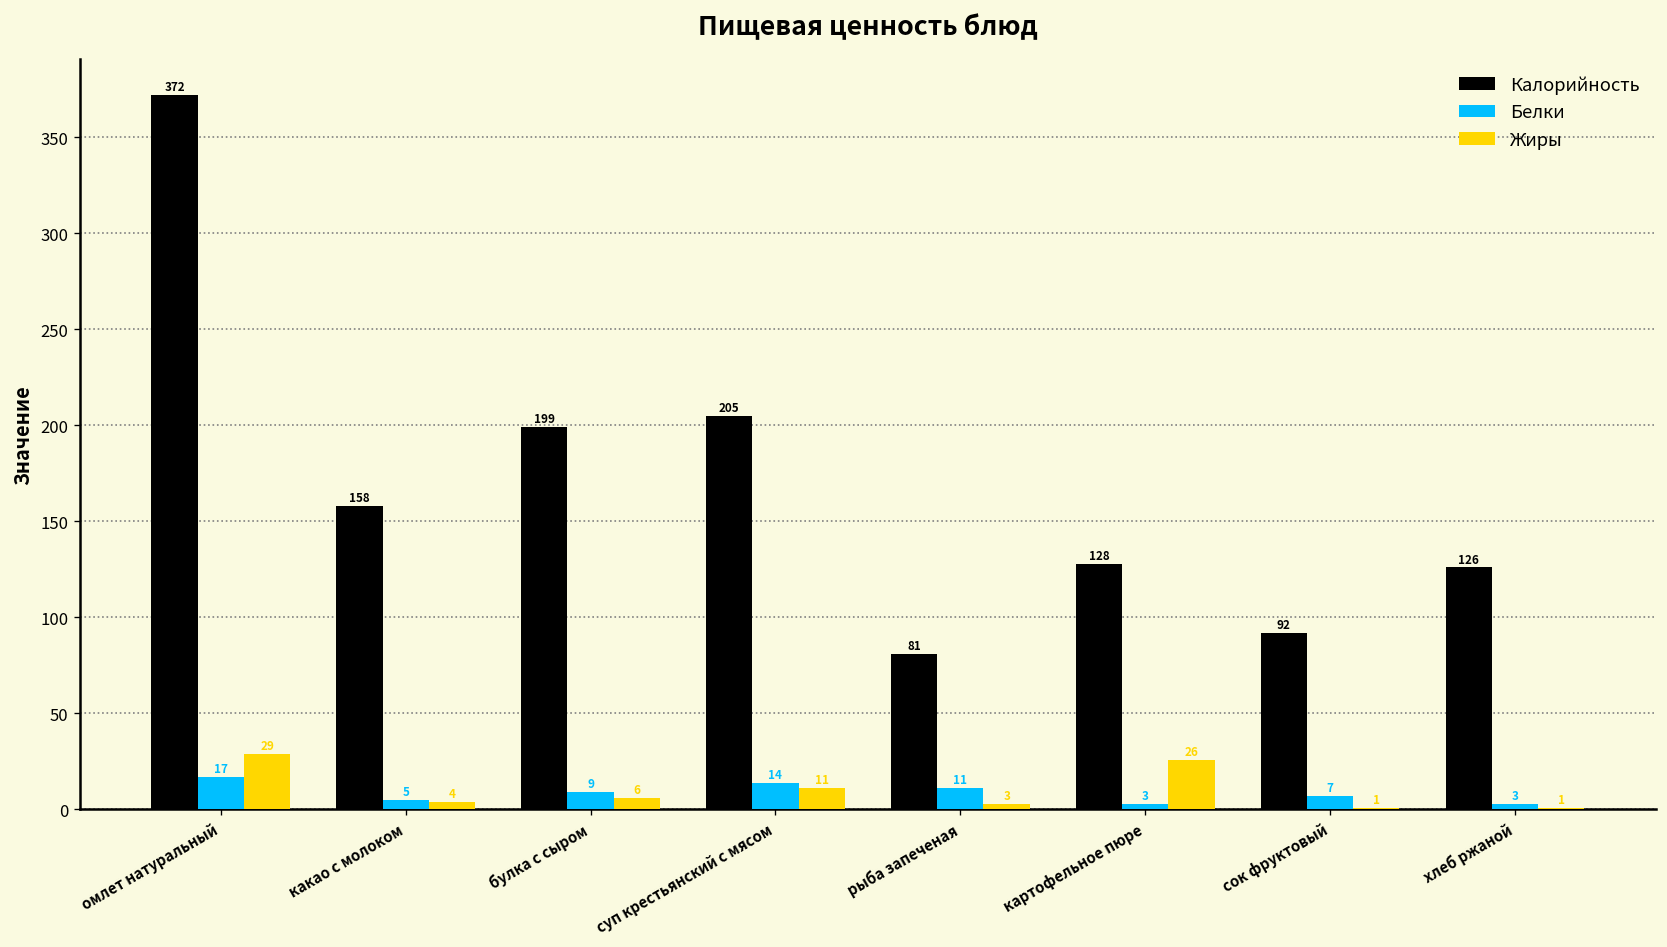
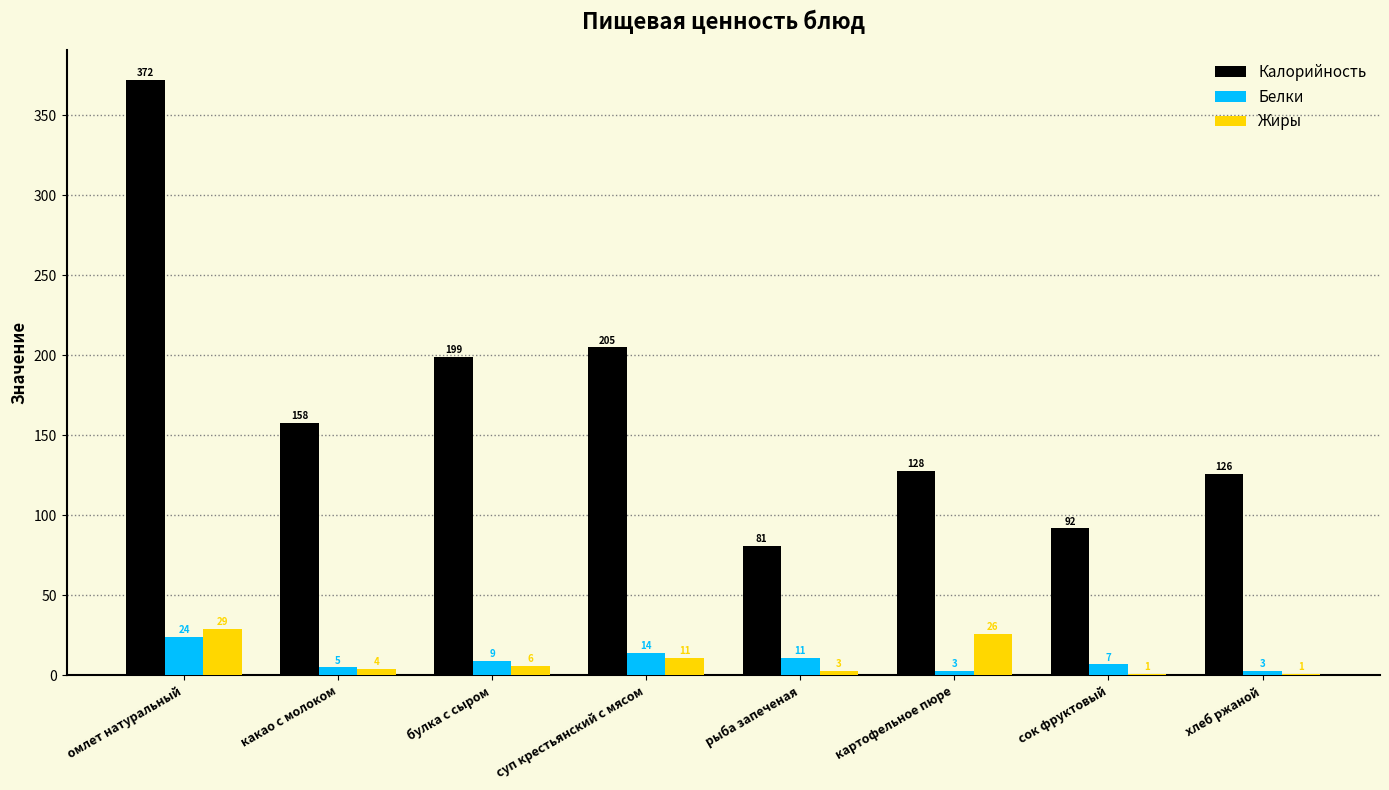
  {
    "Калорийность": {
      "омлет натуральный": 372,
      "какао с молоком": 158,
      "булка с сыром": 199,
      "суп крестьянский с мясом": 205,
      "рыба запеченая": 81,
      "картофельное пюре": 128,
      "сок фруктовый": 92,
      "хлеб ржаной": 126
    },
    "Белки": {
-     "омлет натуральный": 17,
+     "омлет натуральный": 24,
      "какао с молоком": 5,
      "булка с сыром": 9,
      "суп крестьянский с мясом": 14,
      "рыба запеченая": 11,
      "картофельное пюре": 3,
      "сок фруктовый": 7,
      "хлеб ржаной": 3
    },
    "Жиры": {
      "омлет натуральный": 29,
      "какао с молоком": 4,
      "булка с сыром": 6,
      "суп крестьянский с мясом": 11,
      "рыба запеченая": 3,
      "картофельное пюре": 26,
      "сок фруктовый": 1,
      "хлеб ржаной": 1
    }
  }
